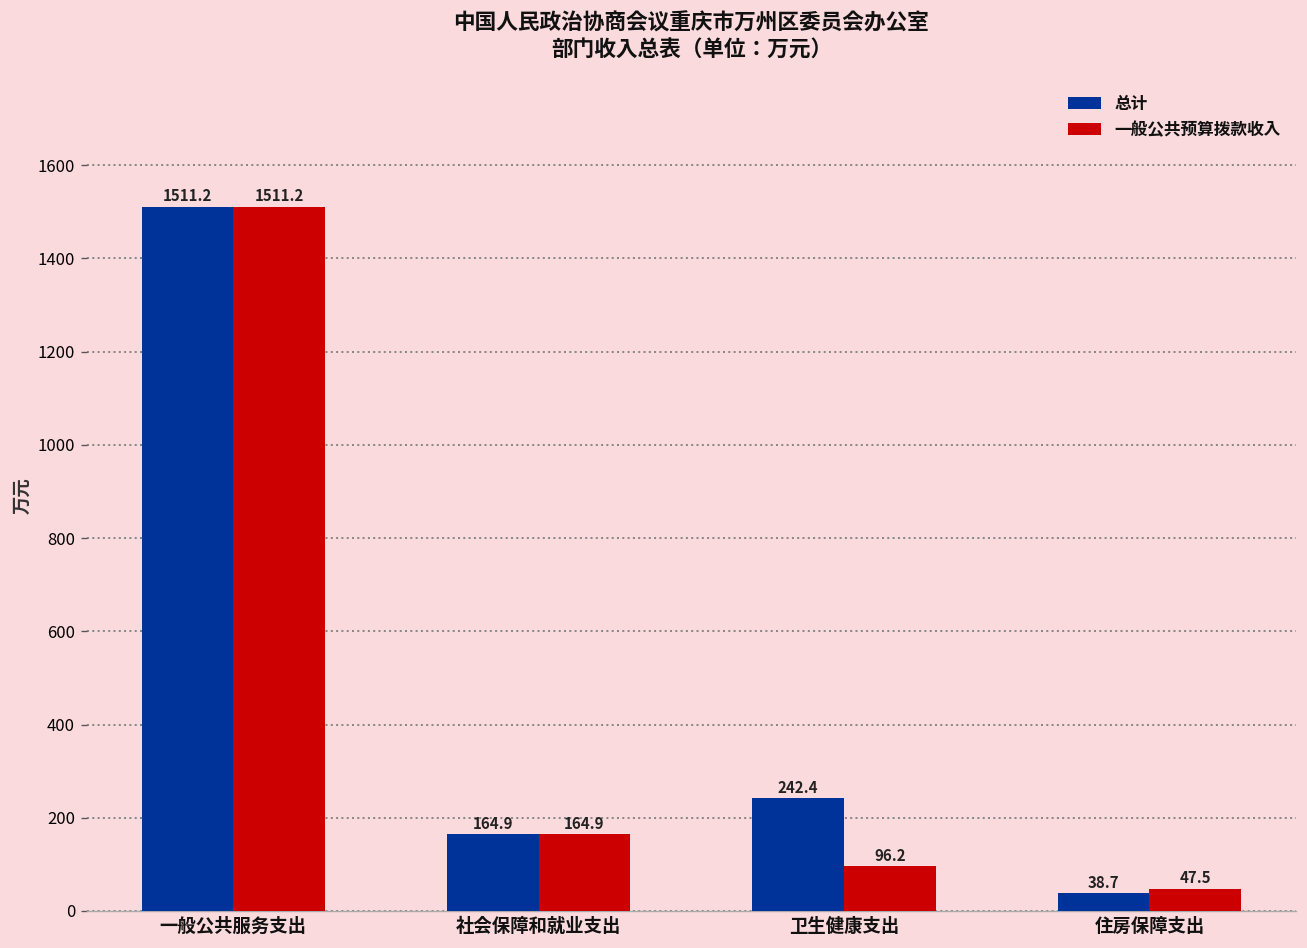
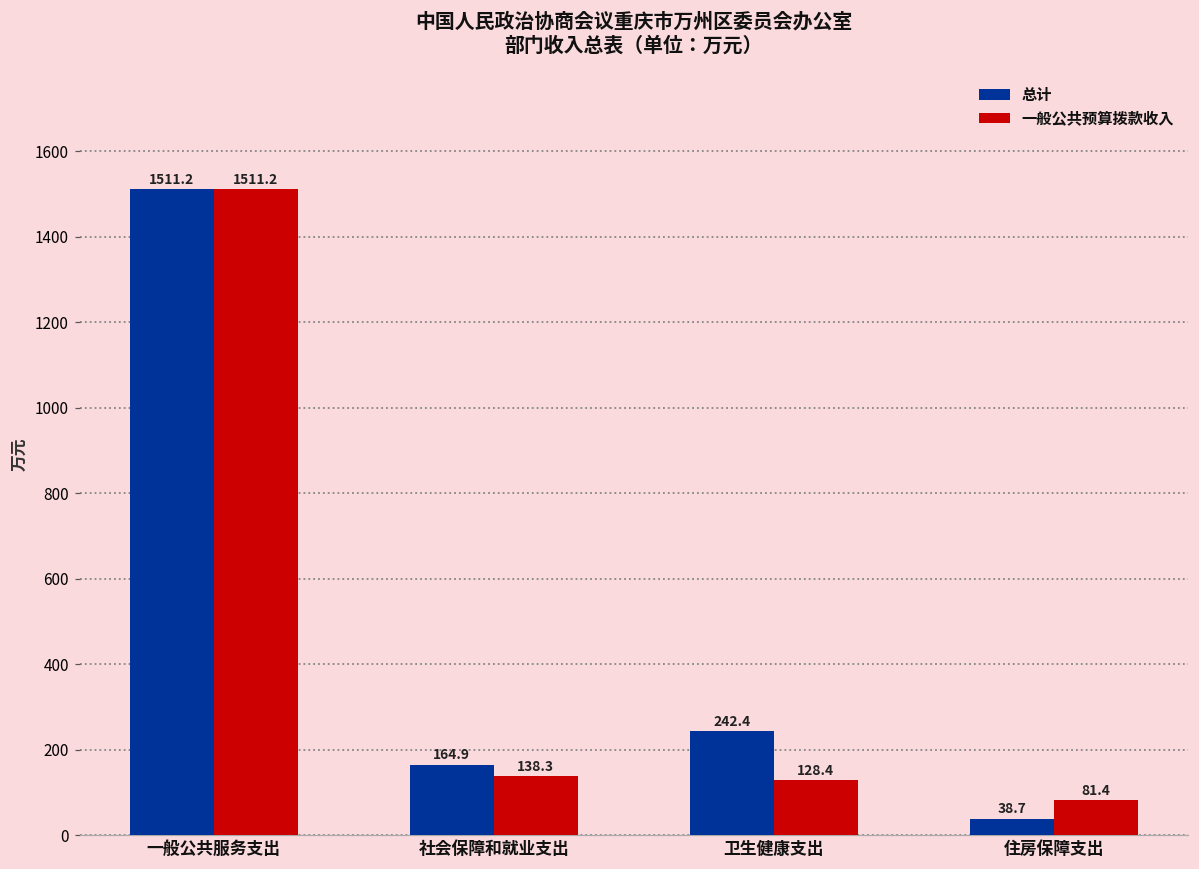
  {
    "总计": {
      "一般公共服务支出": 1511.2,
      "社会保障和就业支出": 164.9,
      "卫生健康支出": 242.4,
      "住房保障支出": 38.7
    },
    "一般公共预算拨款收入": {
      "一般公共服务支出": 1511.2,
-     "社会保障和就业支出": 164.9,
-     "卫生健康支出": 96.2,
-     "住房保障支出": 47.5
+     "社会保障和就业支出": 138.3,
+     "卫生健康支出": 128.4,
+     "住房保障支出": 81.4
    }
  }
